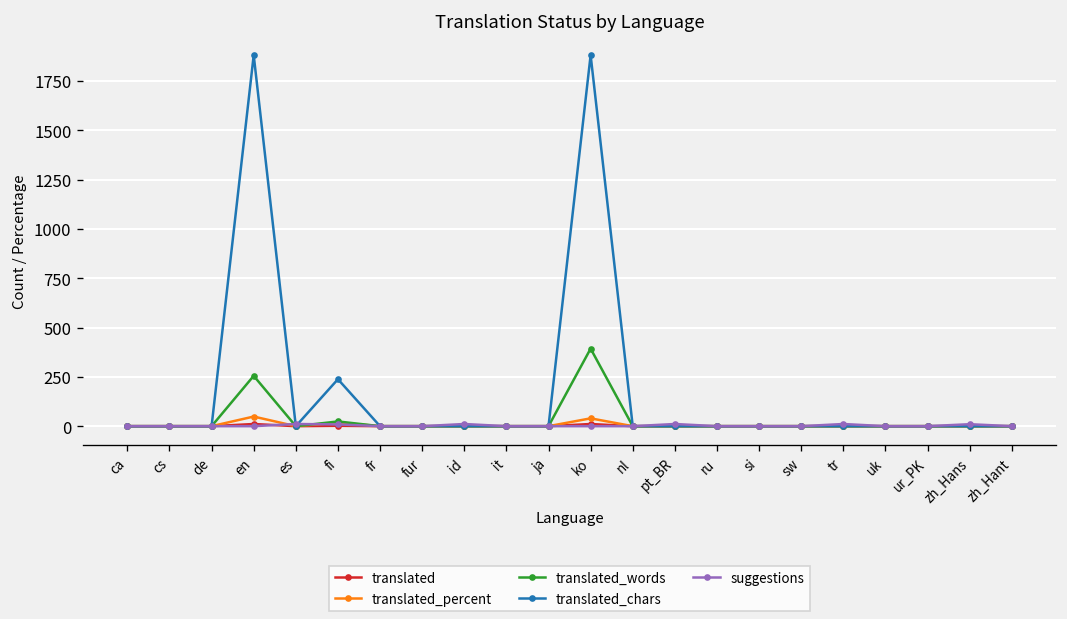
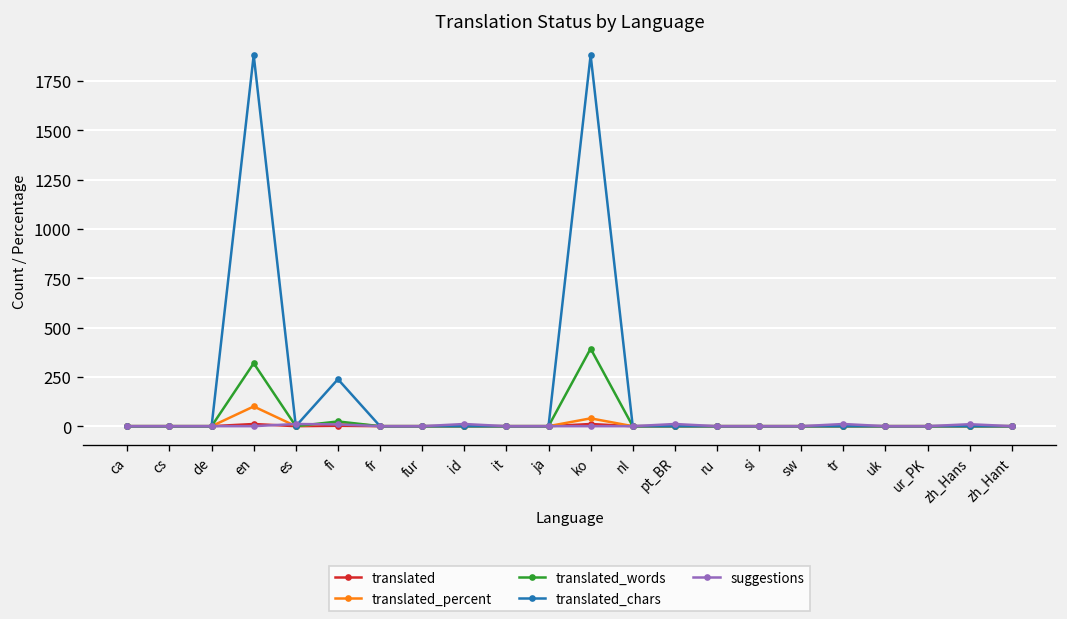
  {
    "translated_percent": {
-     "en": 50,
+     "en": 100,
      "ko": 40
    },
    "translated_words": {
-     "en": 260,
+     "en": 320,
      "ko": 390
    },
    "translated_chars": {
      "en": 1880,
      "fi": 240,
      "ko": 1880
    }
  }
